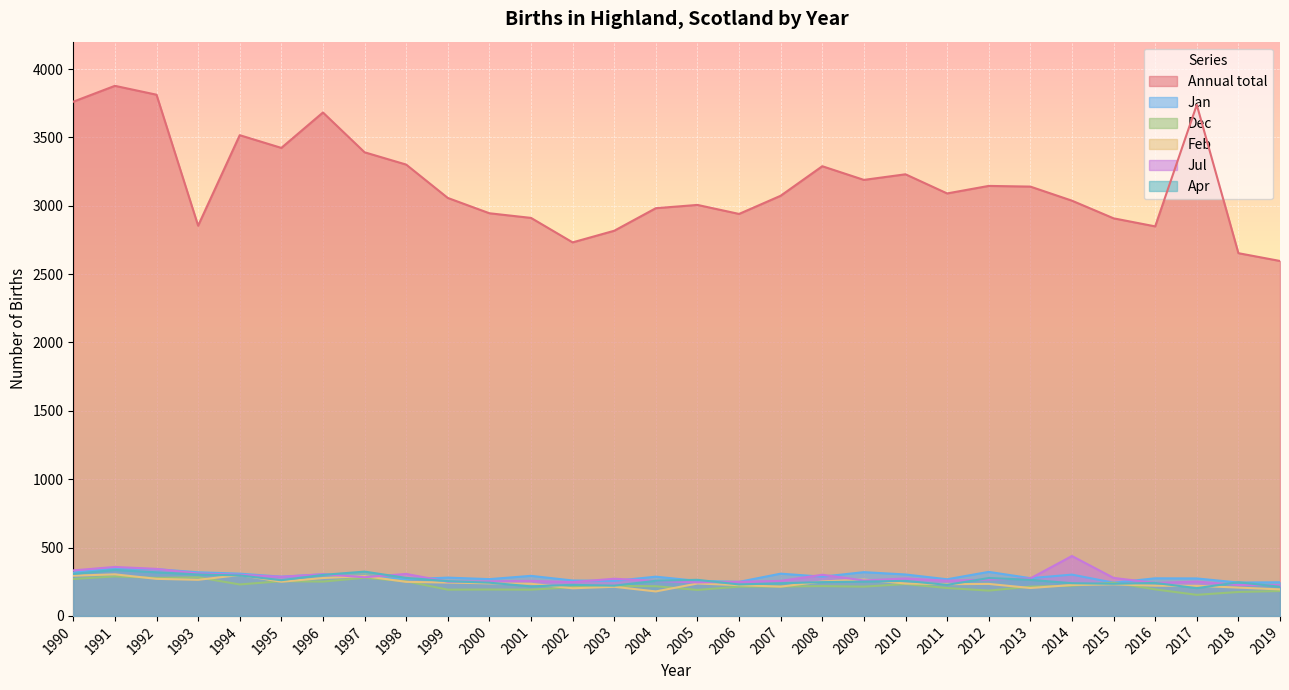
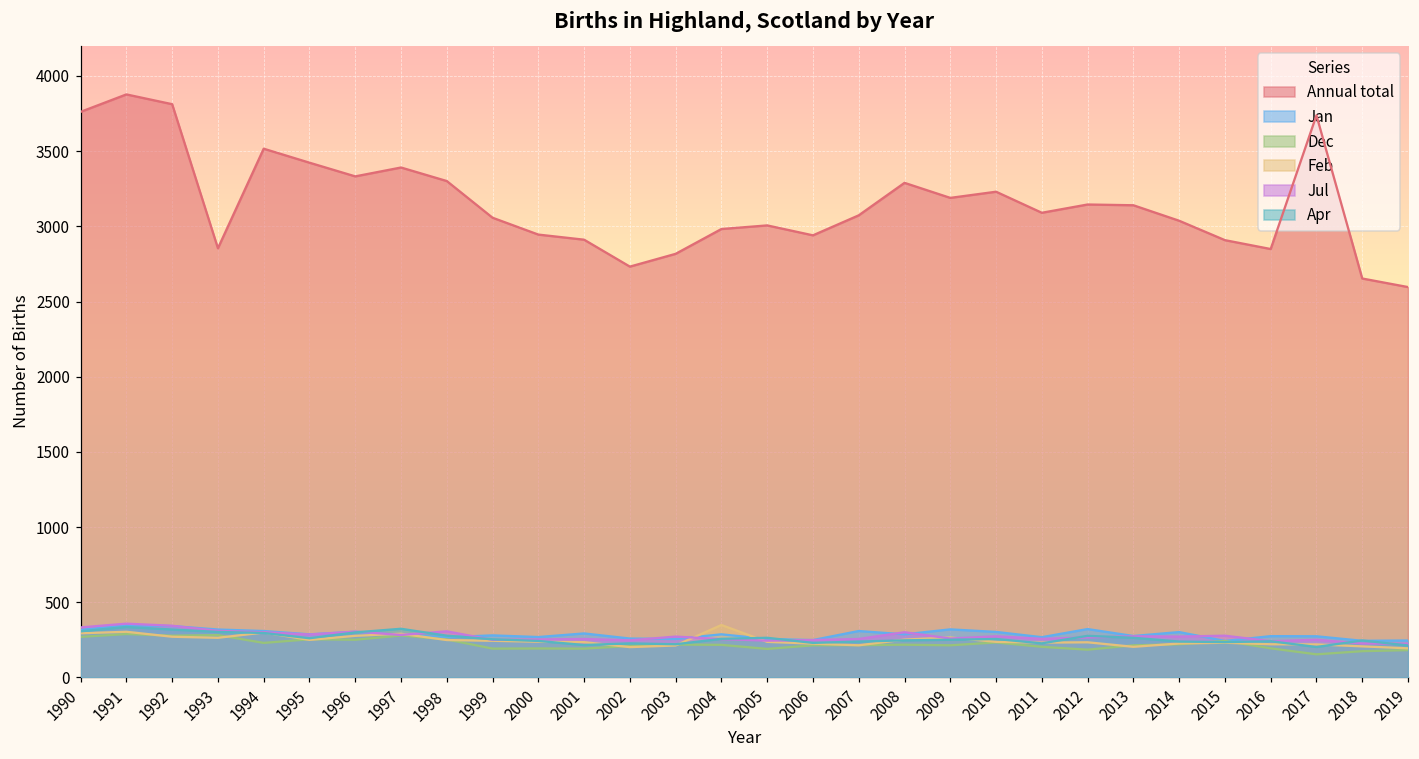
  {
    "Annual total": {
      "1990": 3760,
      "1991": 3880,
      "1992": 3810,
      "1993": 2850,
      "1994": 3520,
      "1995": 3420,
-     "1996": 3680,
+     "1996": 3330,
      "1997": 3390,
      "1998": 3300,
      "1999": 3060,
      "2000": 2950,
      "2001": 2910,
      "2002": 2730,
      "2003": 2820,
      "2004": 2980,
      "2005": 3010,
      "2006": 2940,
      "2007": 3070,
      "2008": 3290,
      "2009": 3190,
      "2010": 3230,
      "2011": 3090,
      "2012": 3150,
      "2013": 3140,
      "2014": 3040,
      "2015": 2910,
      "2016": 2850,
      "2018": 2650,
      "2019": 2600
    },
    "Dec": {
      "1990": 270,
      "1994": 230,
      "1996": 250,
      "1999": 190,
      "2000": 190,
      "2001": 190,
      "2004": 220,
      "2005": 190,
      "2008": 220,
      "2009": 210,
      "2011": 200,
      "2012": 190,
      "2016": 190,
      "2017": 150,
      "2018": 180
    },
    "Feb": {
      "1996": 280,
      "2001": 240,
-     "2004": 180,
+     "2004": 350,
      "2012": 230,
      "2016": 220,
      "2018": 210
    },
    "Jul": {
      "1998": 310,
      "2001": 260,
-     "2014": 440,
+     "2014": 270,
      "2015": 280,
      "2017": 250
    }
  }
